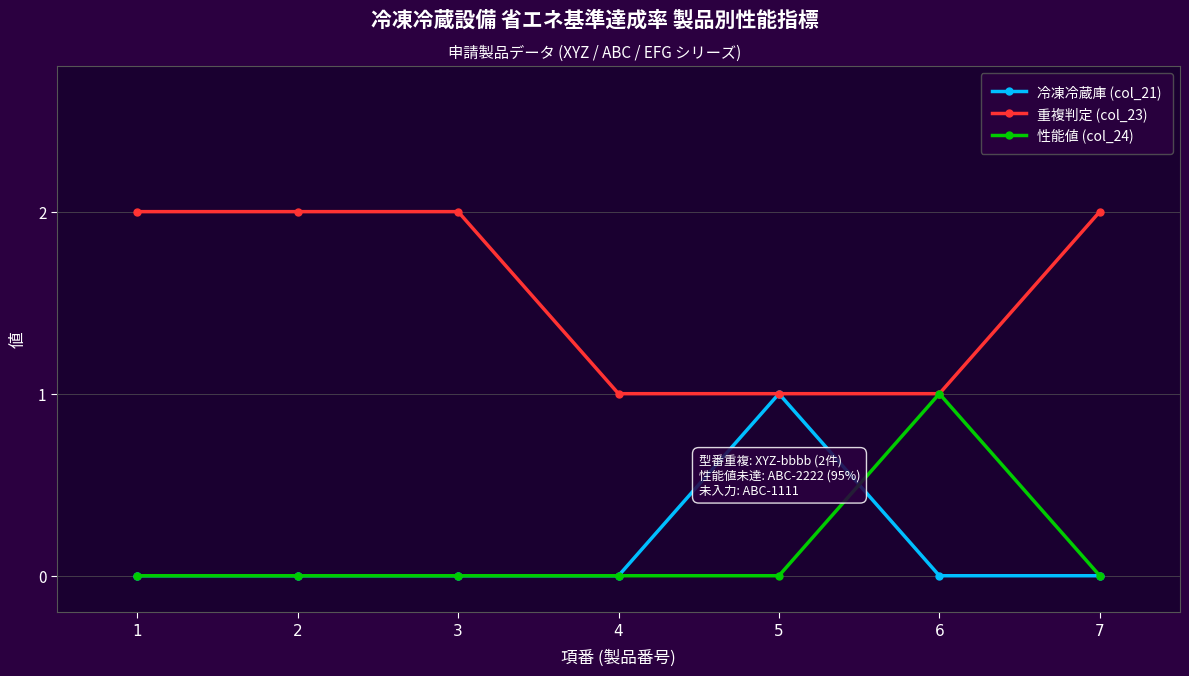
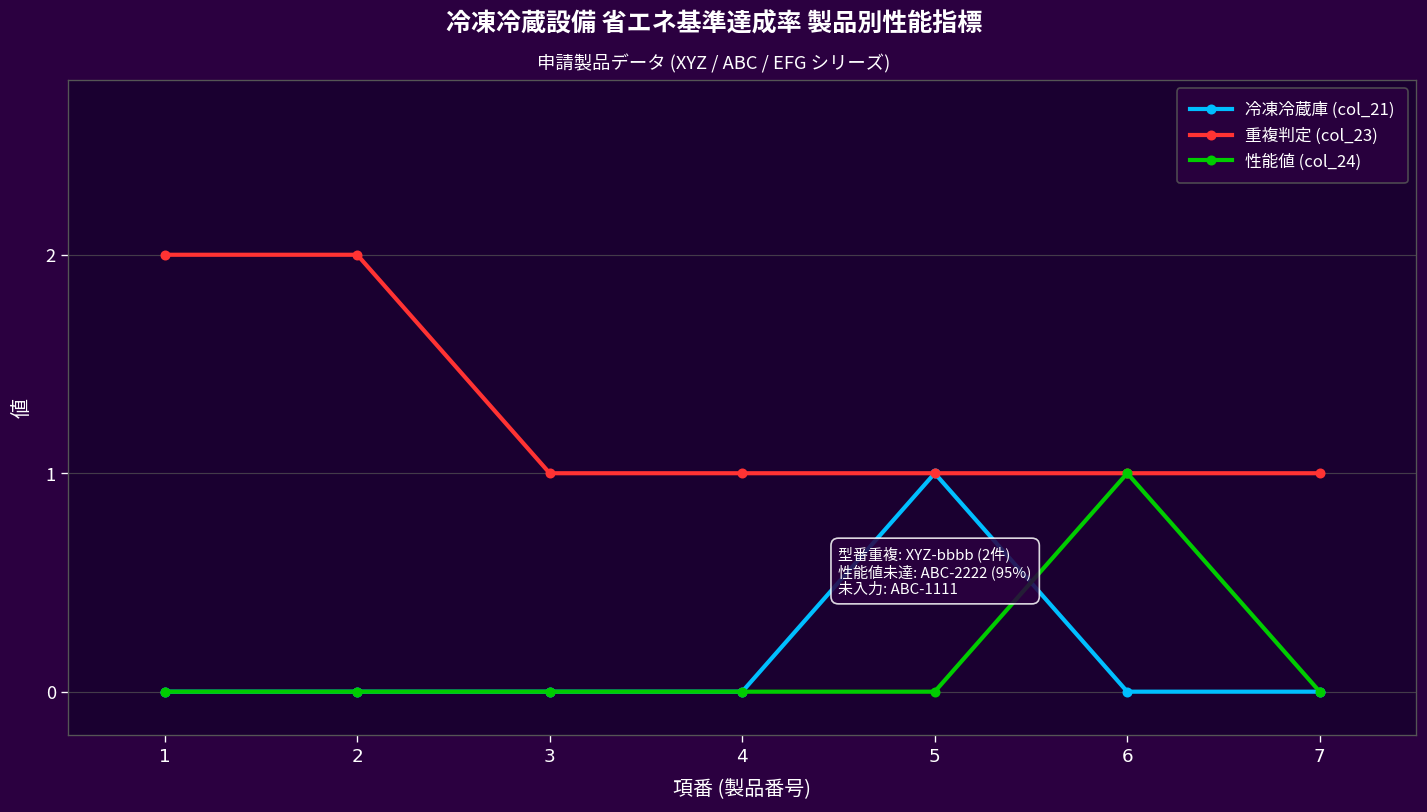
  {
    "冷凍冷蔵庫 (col_21)": {
      "6": 0
    },
    "重複判定 (col_23)": {
      "1": 2,
      "2": 2,
-     "3": 2,
+     "3": 1,
      "4": 1,
-     "7": 2
+     "7": 1
    },
    "性能値 (col_24)": {
      "5": 0
    }
  }
